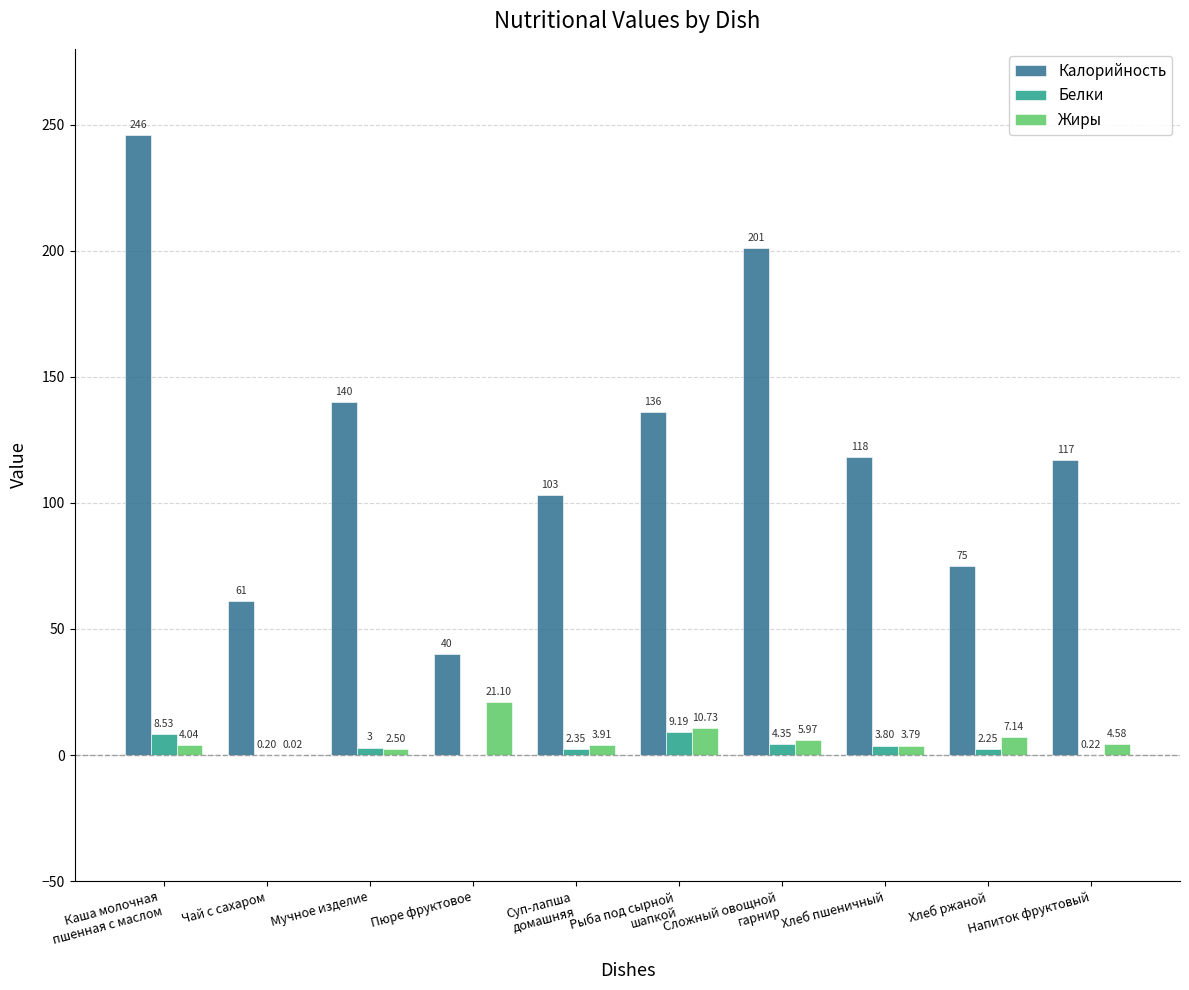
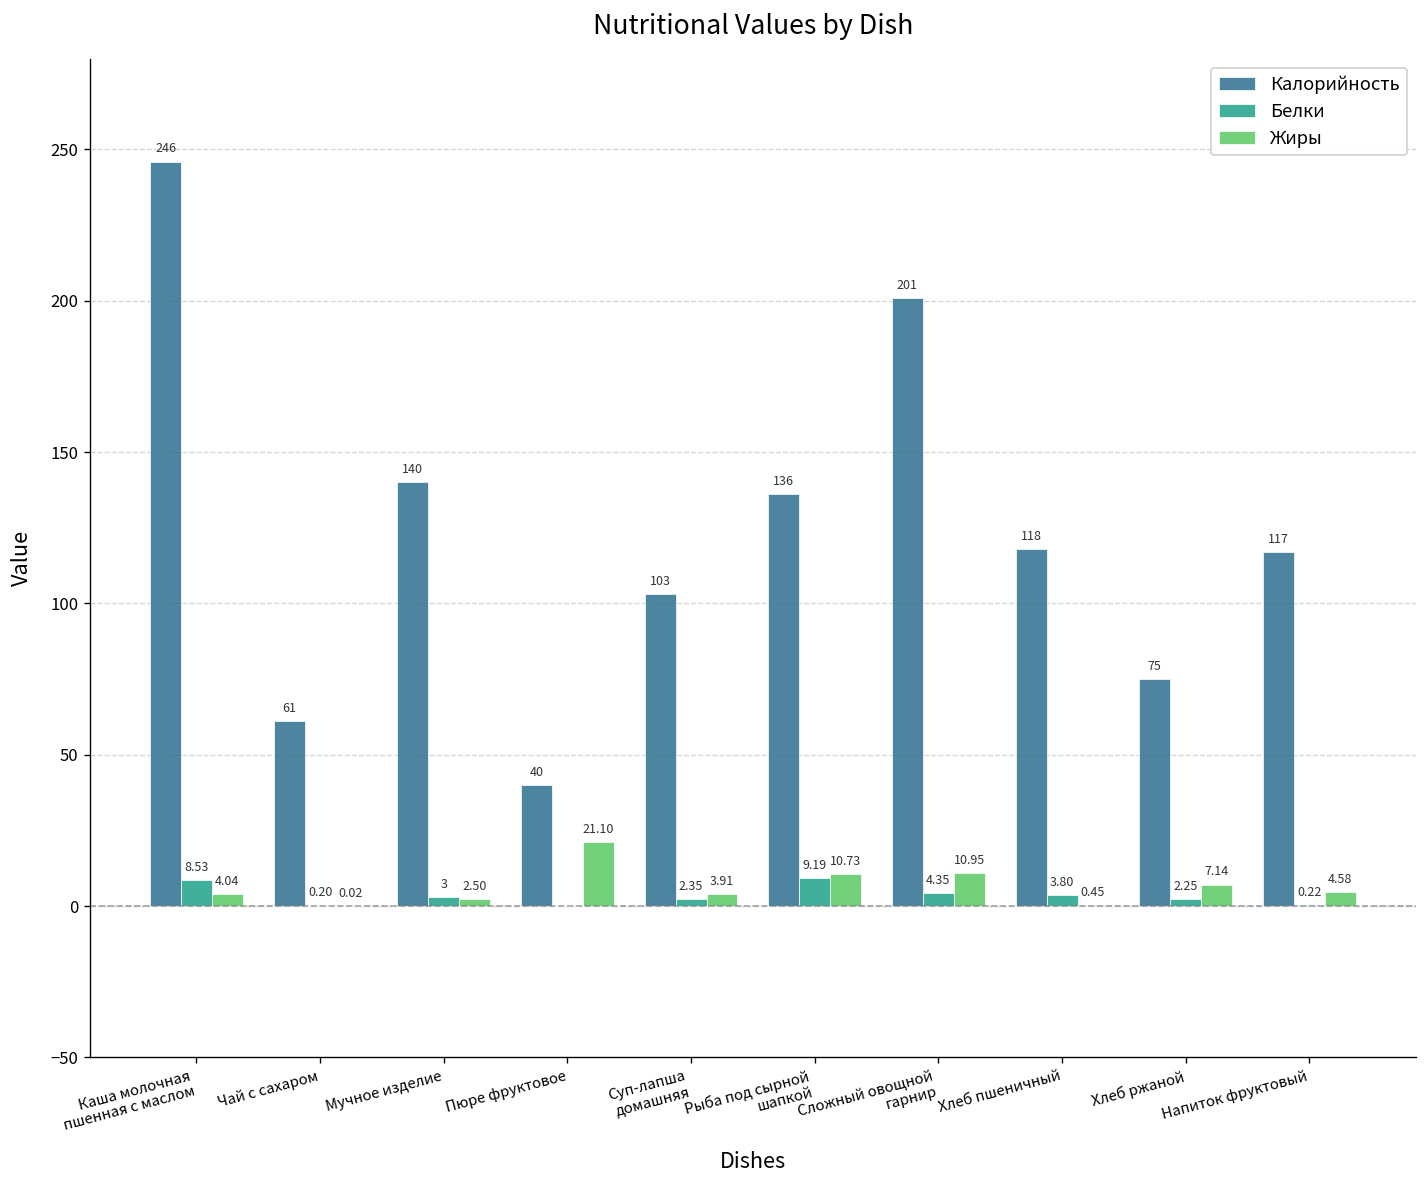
  {
    "Жиры": {
      "Каша молочная пшенная с маслом": 4.04,
      "Чай с сахаром": 0.02,
      "Мучное изделие": 2.50,
      "Пюре фруктовое": 21.10,
      "Суп-лапша домашняя": 3.91,
      "Рыба под сырной шапкой": 10.73,
-     "Сложный овощной гарнир": 5.97,
-     "Хлеб пшеничный": 3.79,
+     "Сложный овощной гарнир": 10.95,
+     "Хлеб пшеничный": 0.45,
      "Хлеб ржаной": 7.14,
      "Напиток фруктовый": 4.58
    }
  }
